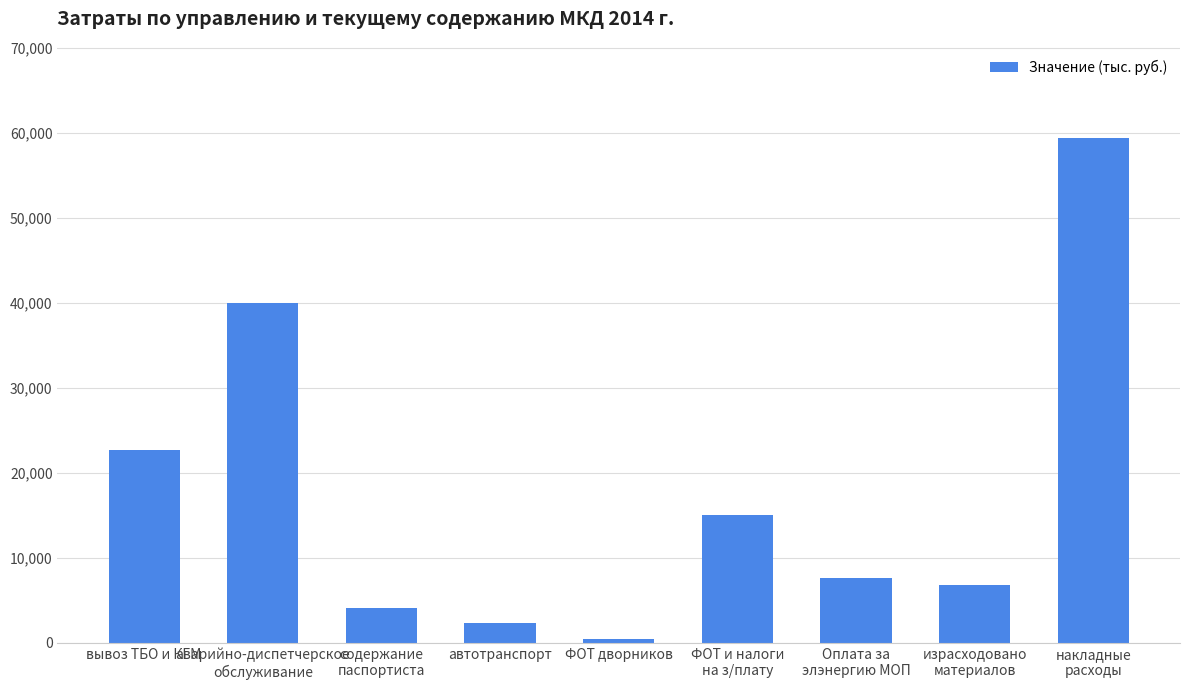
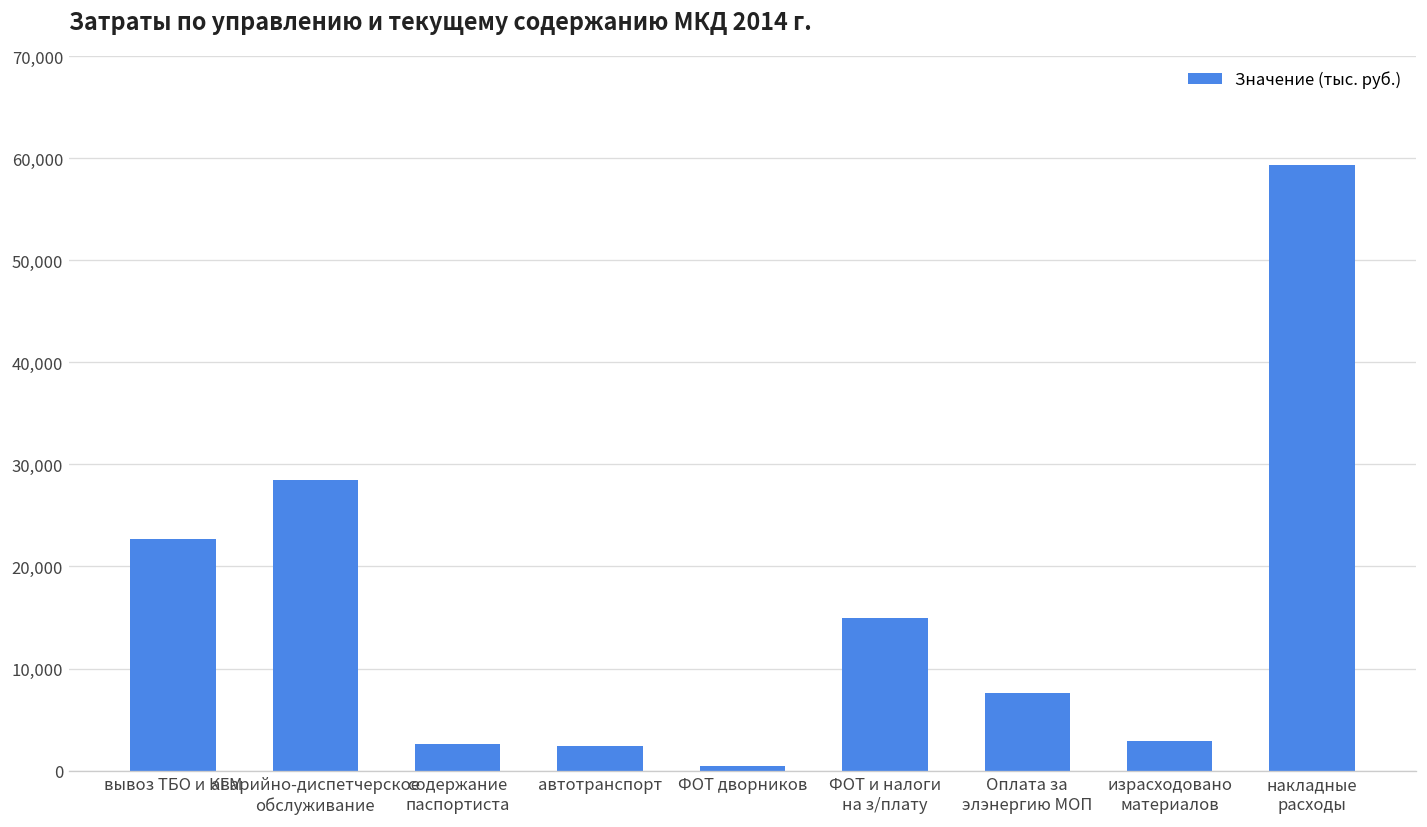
  {
-   "аварийно-диспетчерское обслуживание": "40,000",
-   "содержание паспортиста": "4,000",
+   "аварийно-диспетчерское обслуживание": "29,000",
+   "содержание паспортиста": "3,000",
    "автотранспорт": "2,000",
    "ФОТ дворников": "0",
    "ФОТ и налоги на з/плату": "15,000",
    "Оплата за элэнергию МОП": "8,000",
-   "израсходовано материалов": "7,000",
+   "израсходовано материалов": "3,000",
    "накладные расходы": "59,000"
  }
